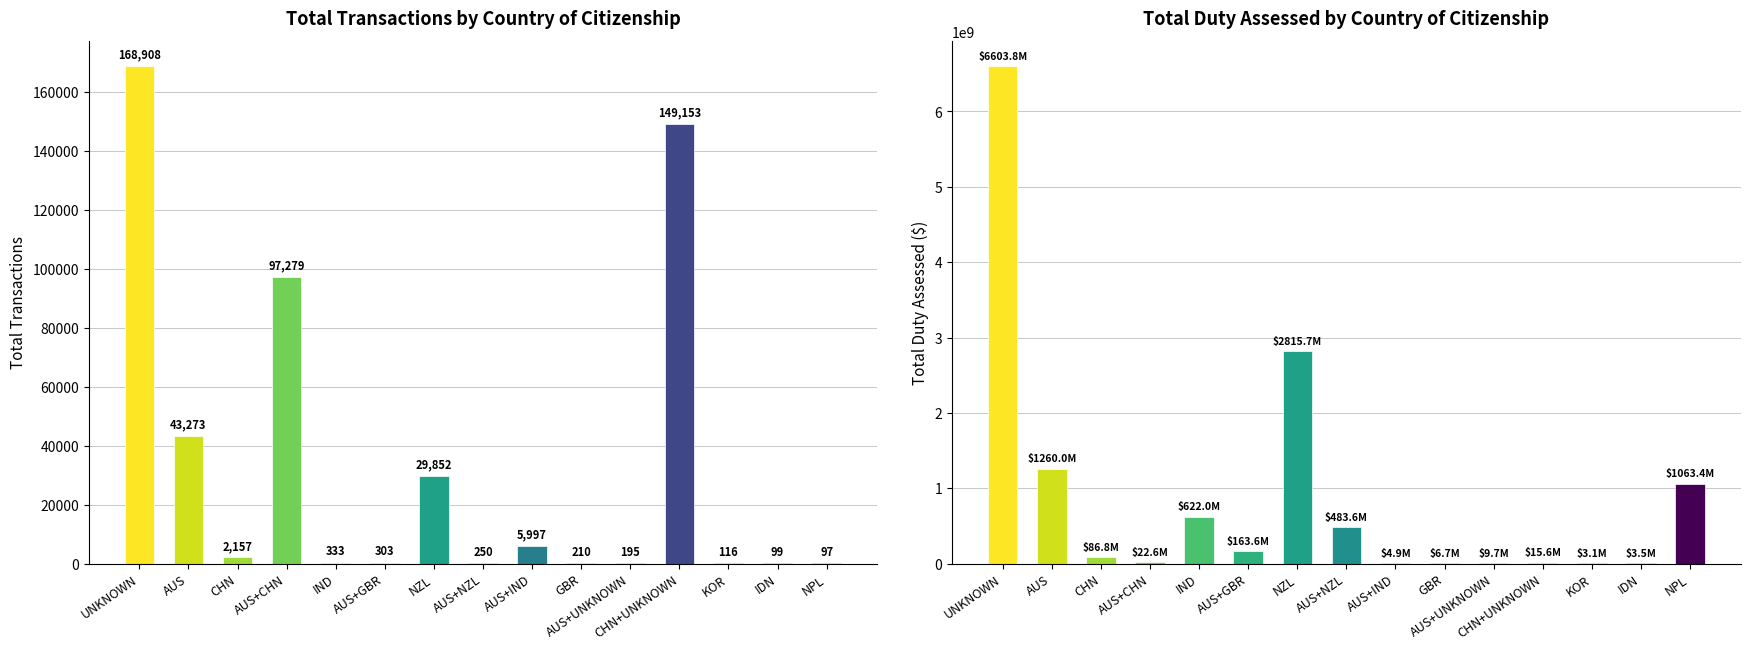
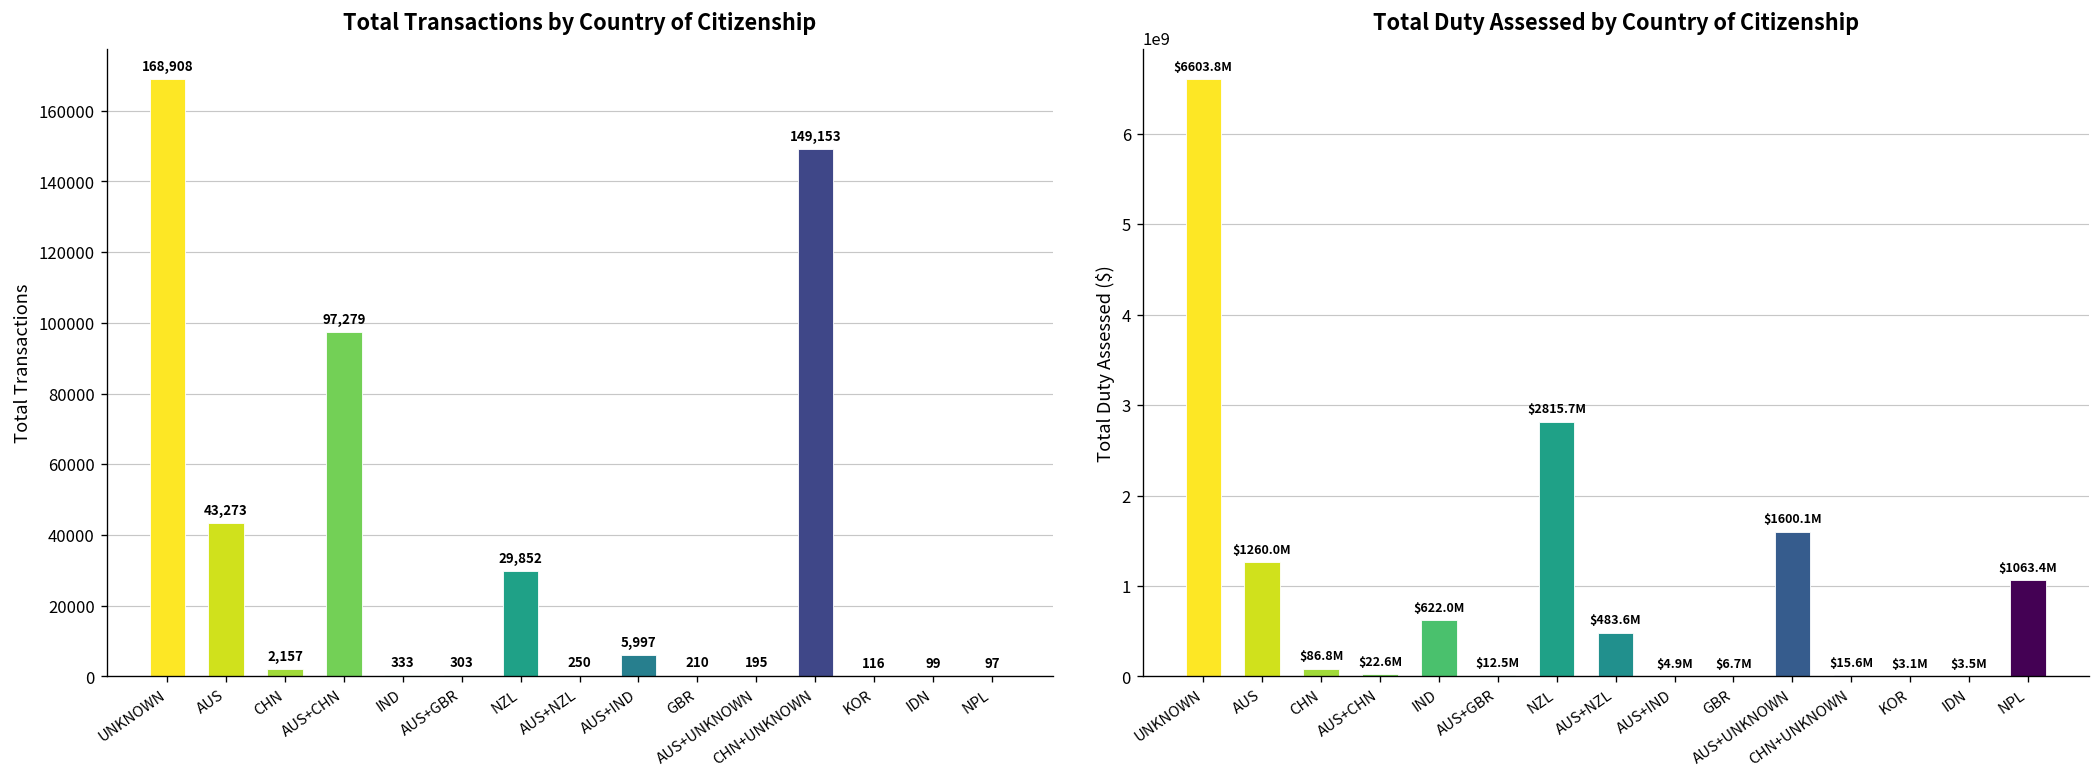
  {
    "Total Transactions by Country of Citizenship": {
      "UNKNOWN": "168,908",
      "AUS": "43,273",
      "CHN": "2,157",
      "AUS+CHN": "97,279",
      "IND": "333",
      "AUS+GBR": "303",
      "NZL": "29,852",
      "AUS+NZL": "250",
      "AUS+IND": "5,997",
      "GBR": "210",
      "AUS+UNKNOWN": "195",
      "CHN+UNKNOWN": "149,153",
      "KOR": "116",
      "IDN": "99",
      "NPL": "97"
    },
    "Total Duty Assessed by Country of Citizenship": {
      "UNKNOWN": "$6603.8M",
      "AUS": "$1260.0M",
      "CHN": "$86.8M",
      "AUS+CHN": "$22.6M",
      "IND": "$622.0M",
-     "AUS+GBR": "$163.6M",
+     "AUS+GBR": "$12.5M",
      "NZL": "$2815.7M",
      "AUS+NZL": "$483.6M",
      "AUS+IND": "$4.9M",
      "GBR": "$6.7M",
-     "AUS+UNKNOWN": "$9.7M",
+     "AUS+UNKNOWN": "$1600.1M",
      "CHN+UNKNOWN": "$15.6M",
      "KOR": "$3.1M",
      "IDN": "$3.5M",
      "NPL": "$1063.4M"
    }
  }
